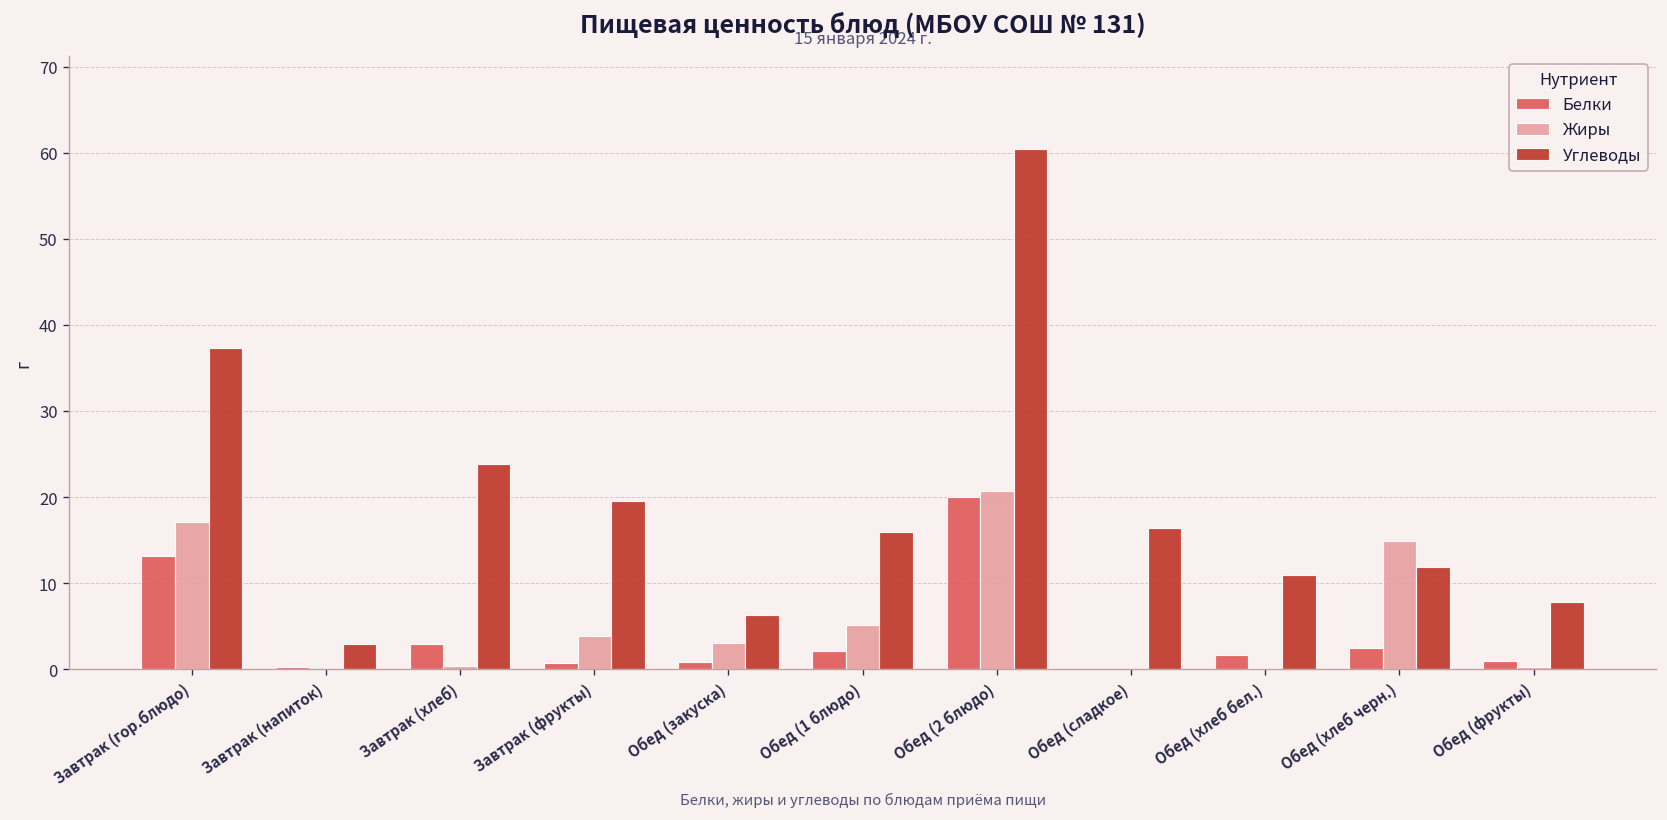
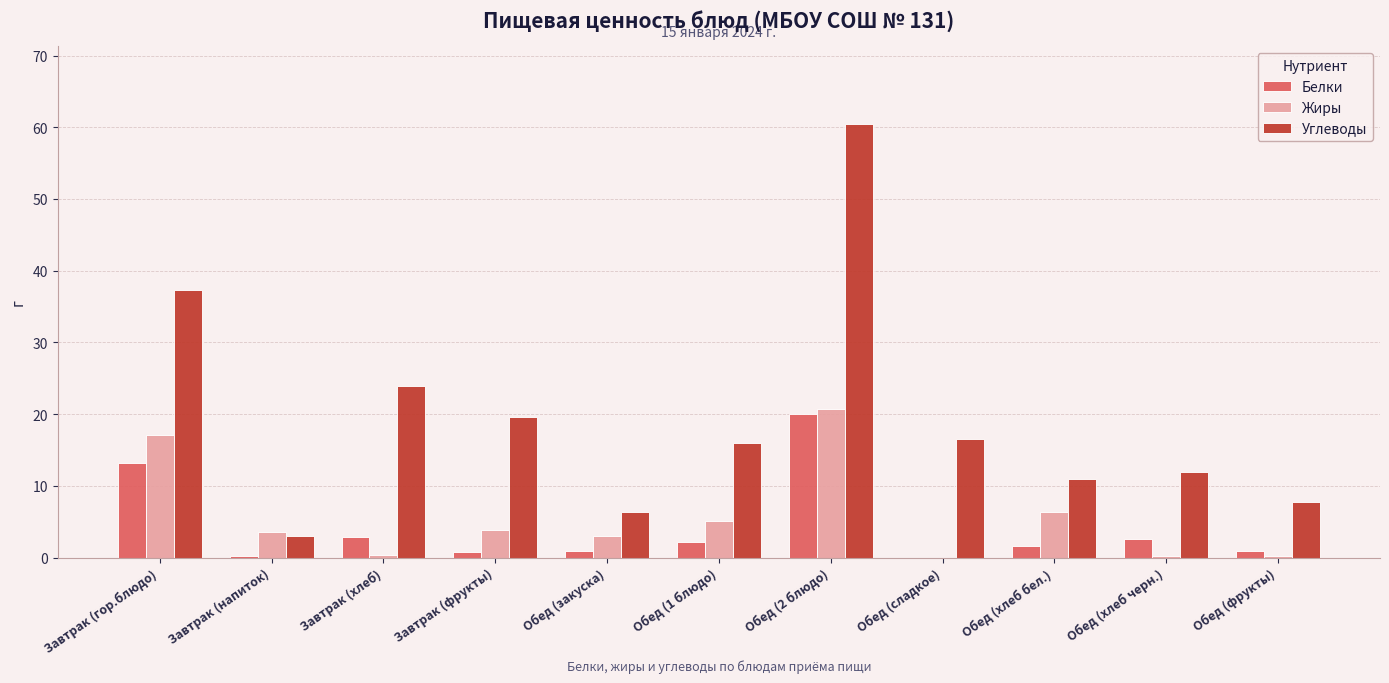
  {
    "Белки": {
      "Завтрак (гор.блюдо)": 13,
      "Завтрак (хлеб)": 3,
      "Завтрак (фрукты)": 1,
      "Обед (закуска)": 1,
      "Обед (1 блюдо)": 2,
      "Обед (2 блюдо)": 20,
      "Обед (сладкое)": 0,
      "Обед (хлеб бел.)": 2,
      "Обед (хлеб черн.)": 3,
      "Обед (фрукты)": 1
    },
    "Жиры": {
      "Завтрак (гор.блюдо)": 17,
-     "Завтрак (напиток)": 0,
+     "Завтрак (напиток)": 4,
      "Завтрак (хлеб)": 0,
      "Завтрак (фрукты)": 4,
      "Обед (закуска)": 3,
      "Обед (1 блюдо)": 5,
      "Обед (2 блюдо)": 21,
      "Обед (сладкое)": 0,
-     "Обед (хлеб бел.)": 0,
-     "Обед (хлеб черн.)": 15
+     "Обед (хлеб бел.)": 6,
+     "Обед (хлеб черн.)": 0
    },
    "Углеводы": {
      "Завтрак (гор.блюдо)": 37,
      "Завтрак (напиток)": 3,
      "Завтрак (хлеб)": 24,
      "Завтрак (фрукты)": 20,
      "Обед (закуска)": 6,
      "Обед (1 блюдо)": 16,
      "Обед (2 блюдо)": 60,
      "Обед (сладкое)": 16,
      "Обед (хлеб бел.)": 11,
      "Обед (хлеб черн.)": 12,
      "Обед (фрукты)": 8
    }
  }
